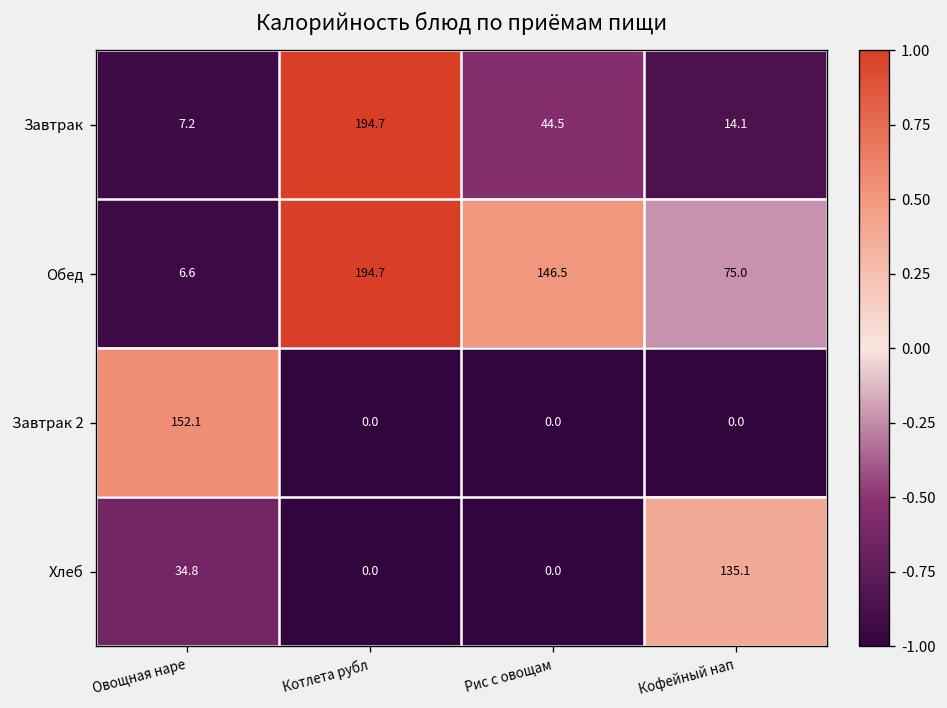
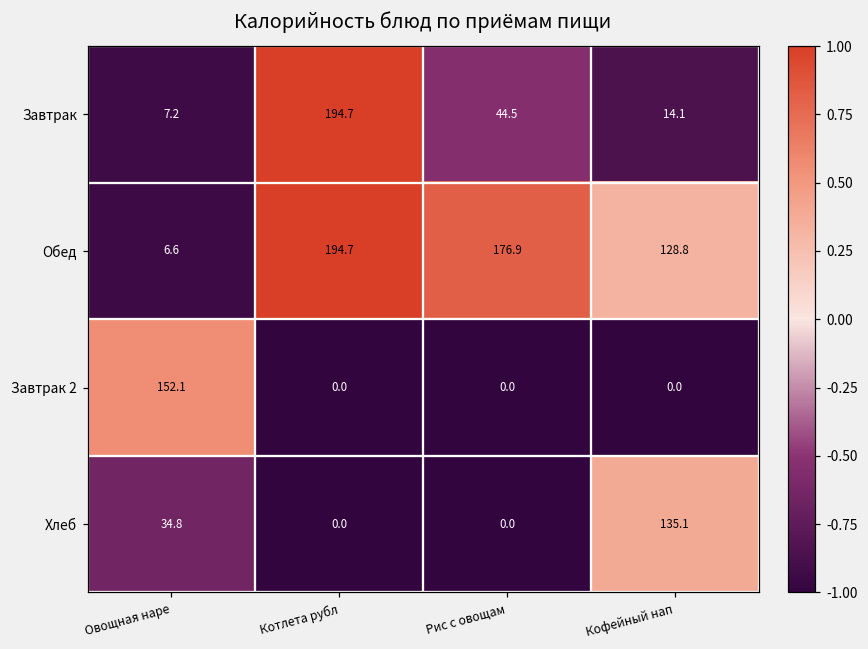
  {
    "Завтрак": {
      "Овощная наре": 7.2,
      "Котлета рубл": 194.7,
      "Рис с овощам": 44.5,
      "Кофейный нап": 14.1
    },
    "Обед": {
      "Овощная наре": 6.6,
      "Котлета рубл": 194.7,
-     "Рис с овощам": 146.5,
-     "Кофейный нап": 75.0
+     "Рис с овощам": 176.9,
+     "Кофейный нап": 128.8
    },
    "Завтрак 2": {
      "Овощная наре": 152.1,
      "Котлета рубл": 0.0,
      "Рис с овощам": 0.0,
      "Кофейный нап": 0.0
    },
    "Хлеб": {
      "Овощная наре": 34.8,
      "Котлета рубл": 0.0,
      "Рис с овощам": 0.0,
      "Кофейный нап": 135.1
    }
  }
